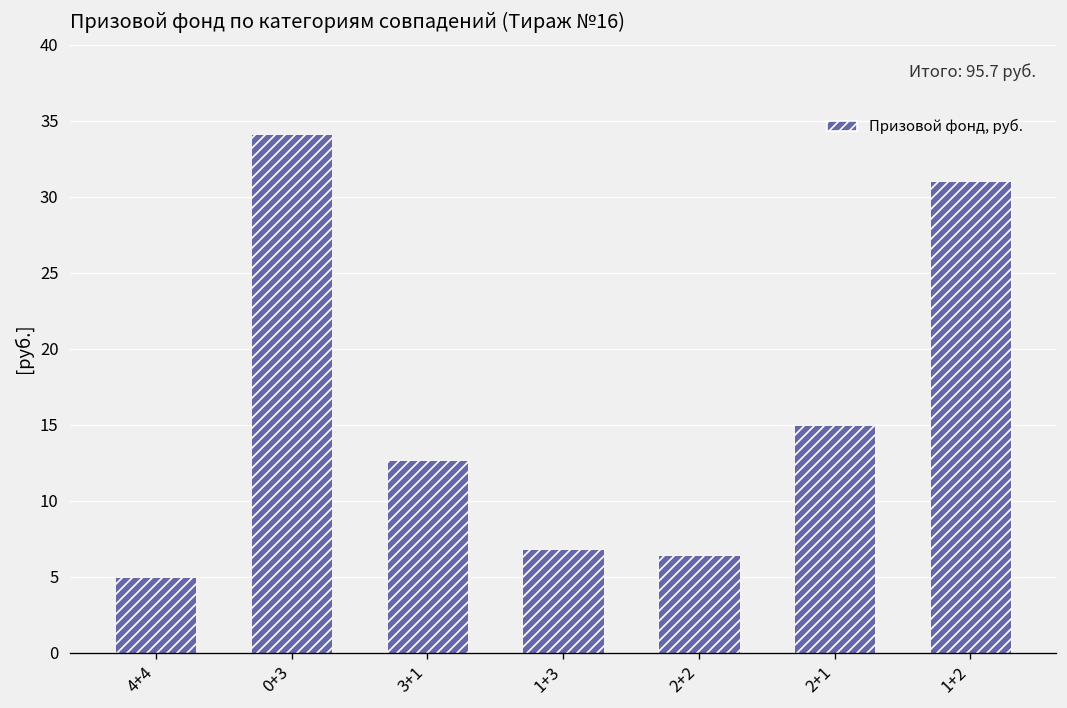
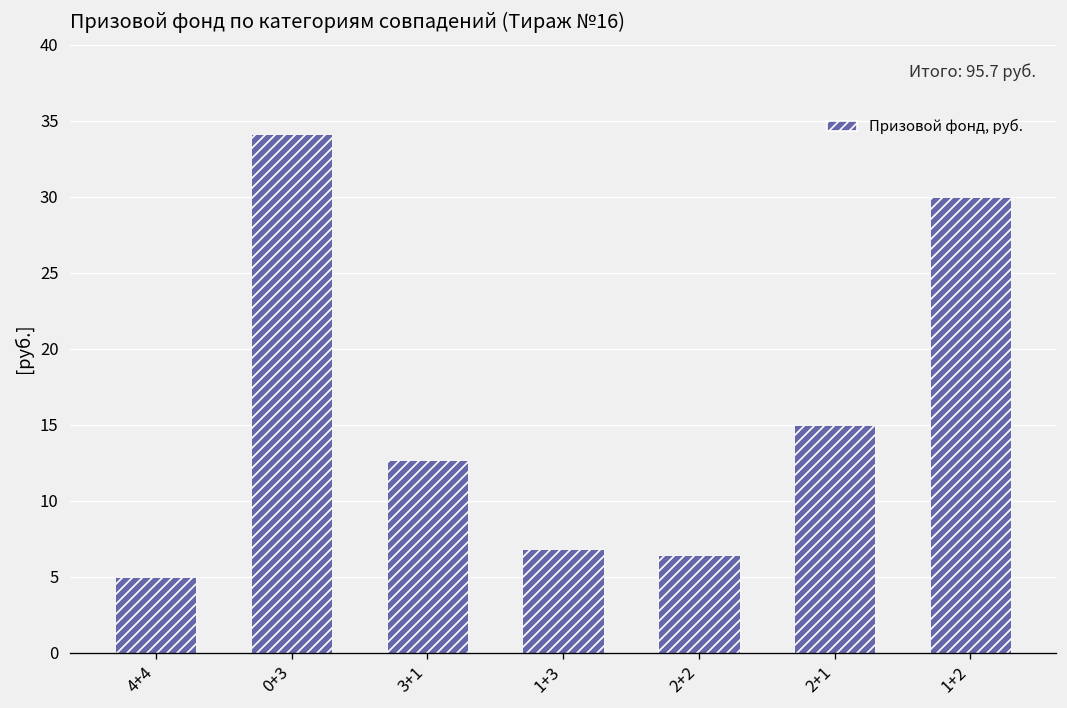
  {
    "4+4": 5,
    "0+3": 34,
    "3+1": 12.7,
    "1+3": 6.8,
    "2+2": 6.4,
    "2+1": 15,
-   "1+2": 31
+   "1+2": 30
  }
